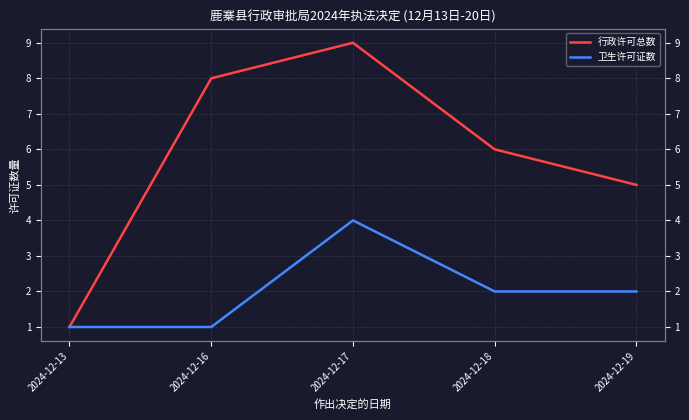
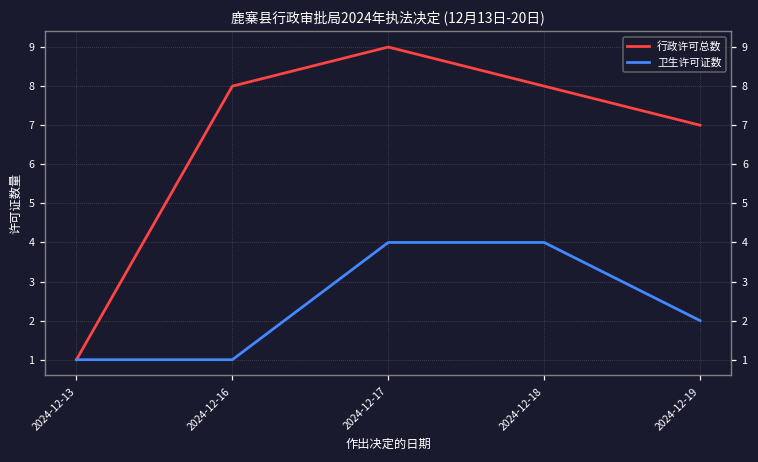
  {
    "行政许可总数": {
      "2024-12-16": 8,
      "2024-12-17": 9,
-     "2024-12-18": 6,
-     "2024-12-19": 5
+     "2024-12-18": 8,
+     "2024-12-19": 7
    },
    "卫生许可证数": {
      "2024-12-16": 1,
      "2024-12-17": 4,
-     "2024-12-18": 2,
+     "2024-12-18": 4,
      "2024-12-19": 2
    }
  }
